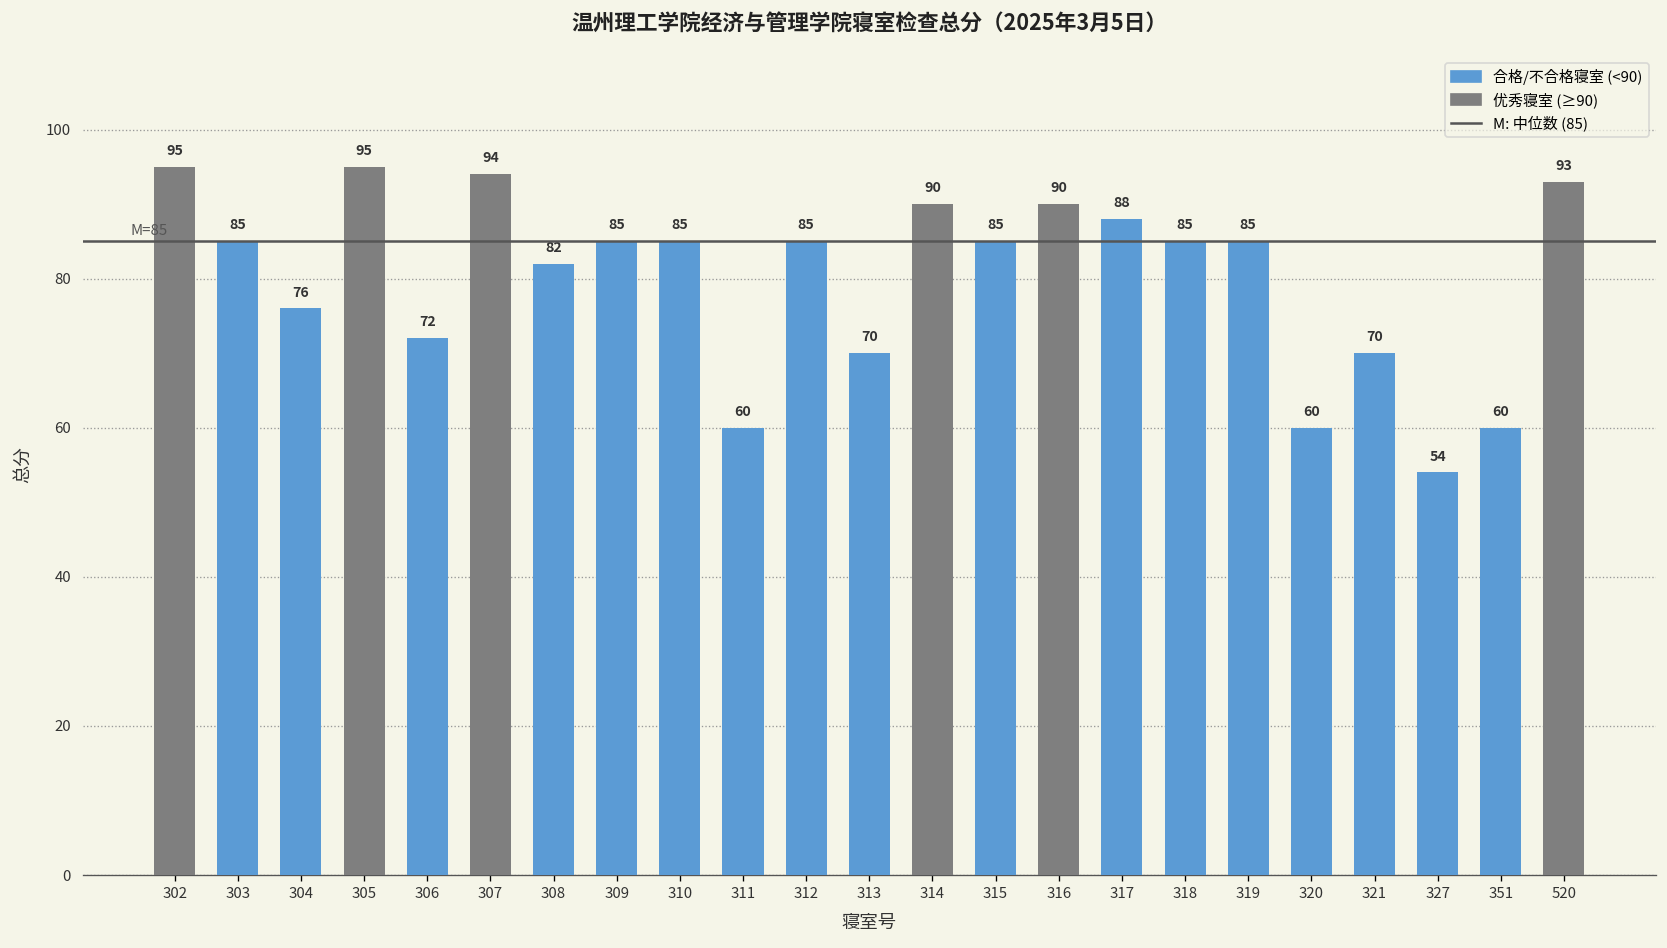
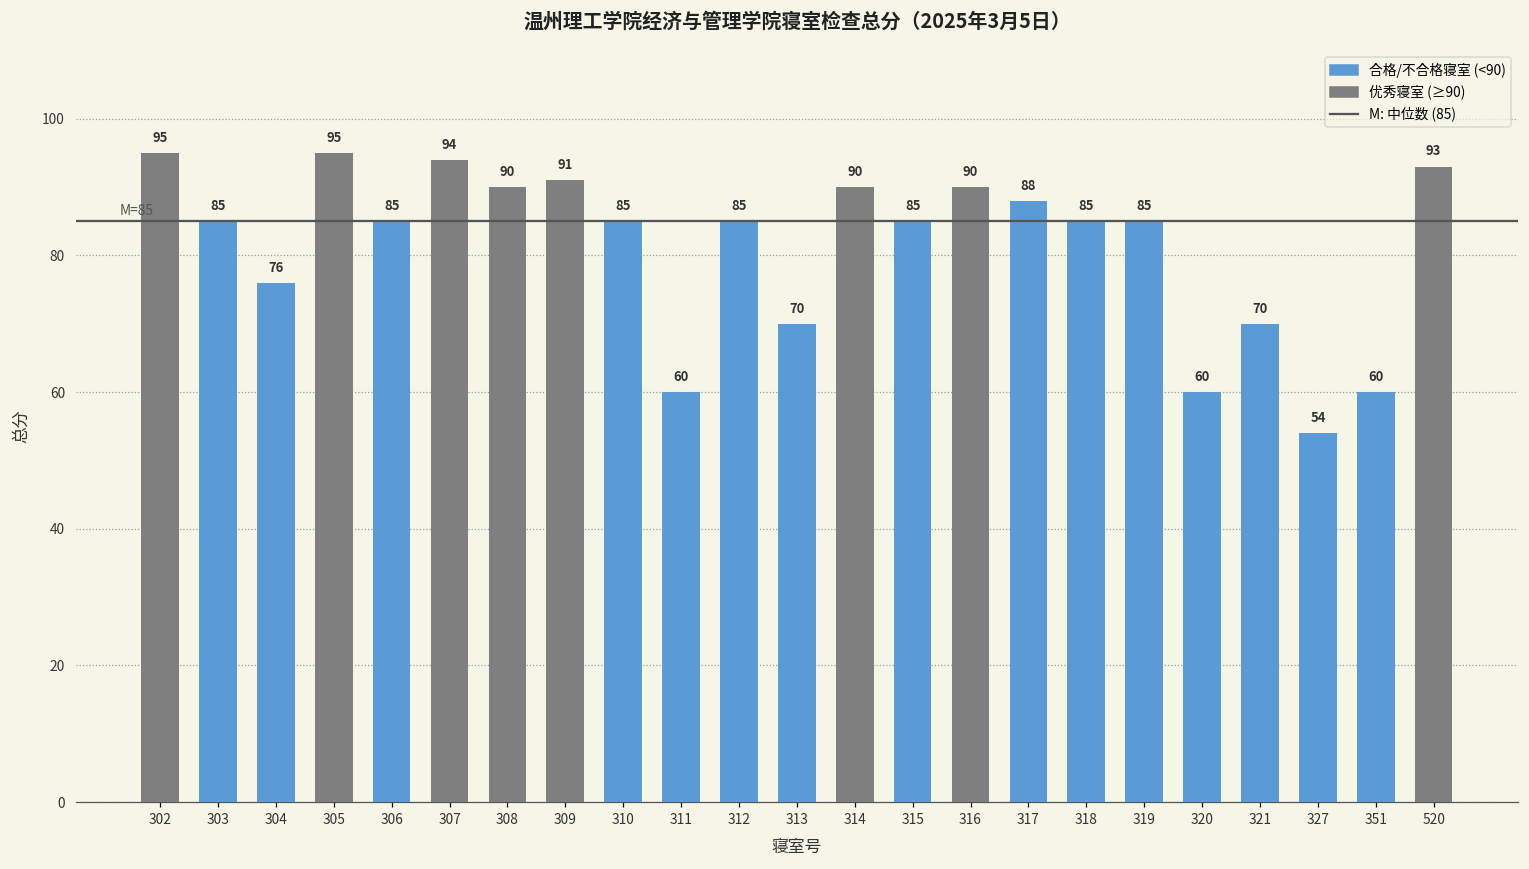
  {
    "302": 95,
    "303": 85,
    "304": 76,
    "305": 95,
-   "306": 72,
+   "306": 85,
    "307": 94,
-   "308": 82,
-   "309": 85,
+   "308": 90,
+   "309": 91,
    "310": 85,
    "311": 60,
    "312": 85,
    "313": 70,
    "314": 90,
    "315": 85,
    "316": 90,
    "317": 88,
    "318": 85,
    "319": 85,
    "320": 60,
    "321": 70,
    "327": 54,
    "351": 60,
    "520": 93
  }
